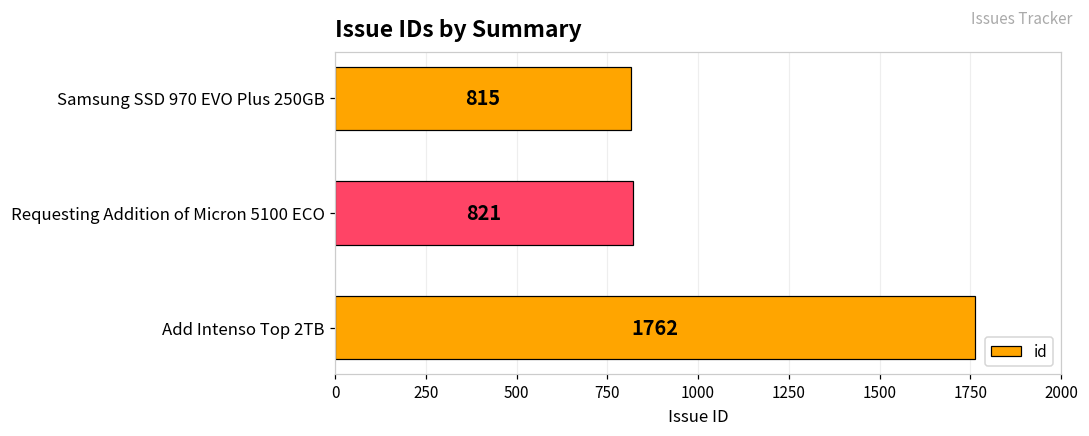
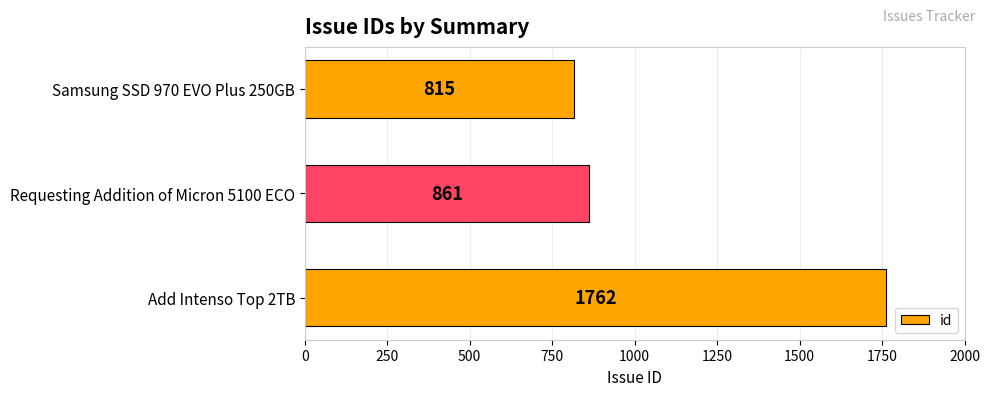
  {
    "Samsung SSD 970 EVO Plus 250GB": 815,
-   "Requesting Addition of Micron 5100 ECO": 821,
+   "Requesting Addition of Micron 5100 ECO": 861,
    "Add Intenso Top 2TB": 1762
  }
